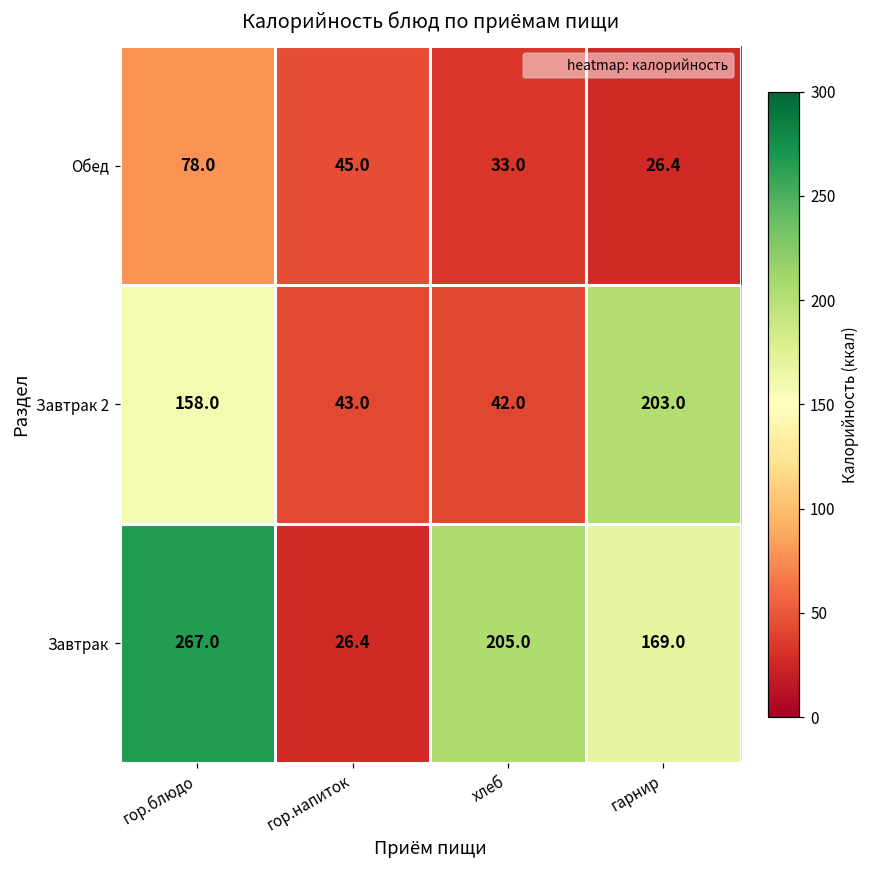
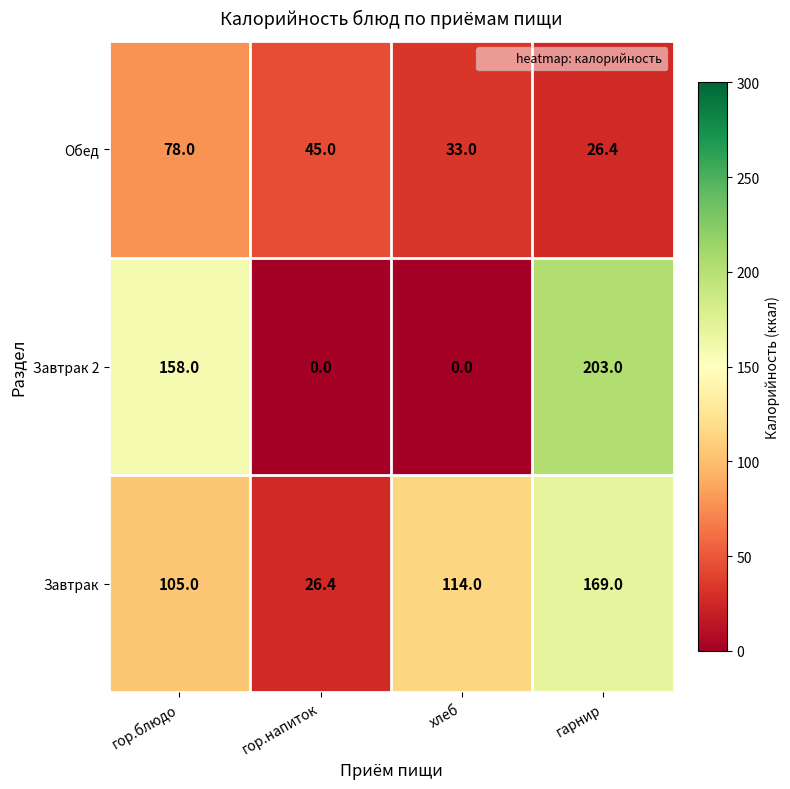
  {
    "Обед": {
      "гор.блюдо": 78.0,
      "гор.напиток": 45.0,
      "хлеб": 33.0,
      "гарнир": 26.4
    },
    "Завтрак 2": {
      "гор.блюдо": 158.0,
-     "гор.напиток": 43.0,
-     "хлеб": 42.0,
+     "гор.напиток": 0.0,
+     "хлеб": 0.0,
      "гарнир": 203.0
    },
    "Завтрак": {
-     "гор.блюдо": 267.0,
+     "гор.блюдо": 105.0,
      "гор.напиток": 26.4,
-     "хлеб": 205.0,
+     "хлеб": 114.0,
      "гарнир": 169.0
    }
  }
